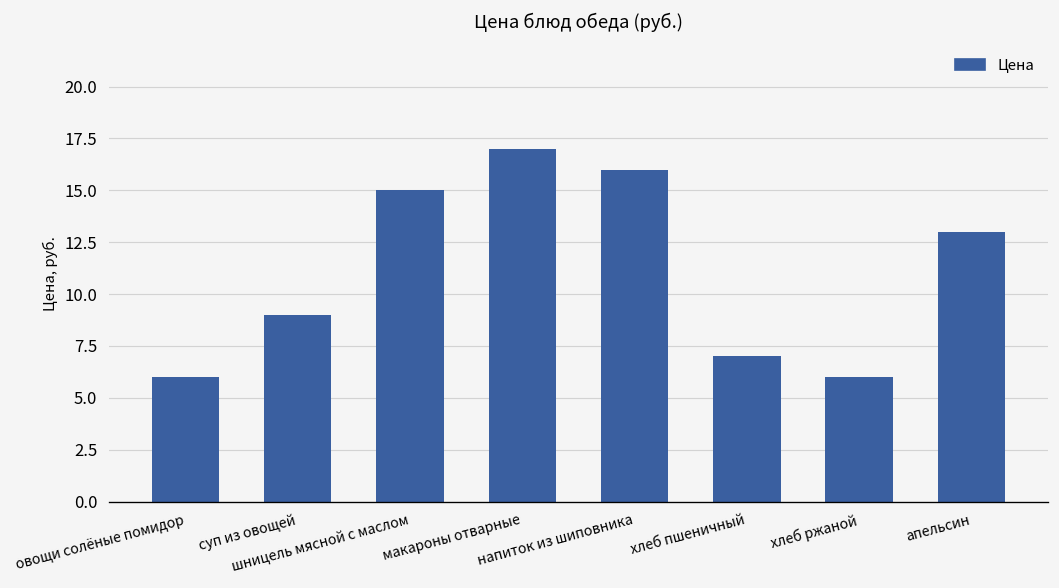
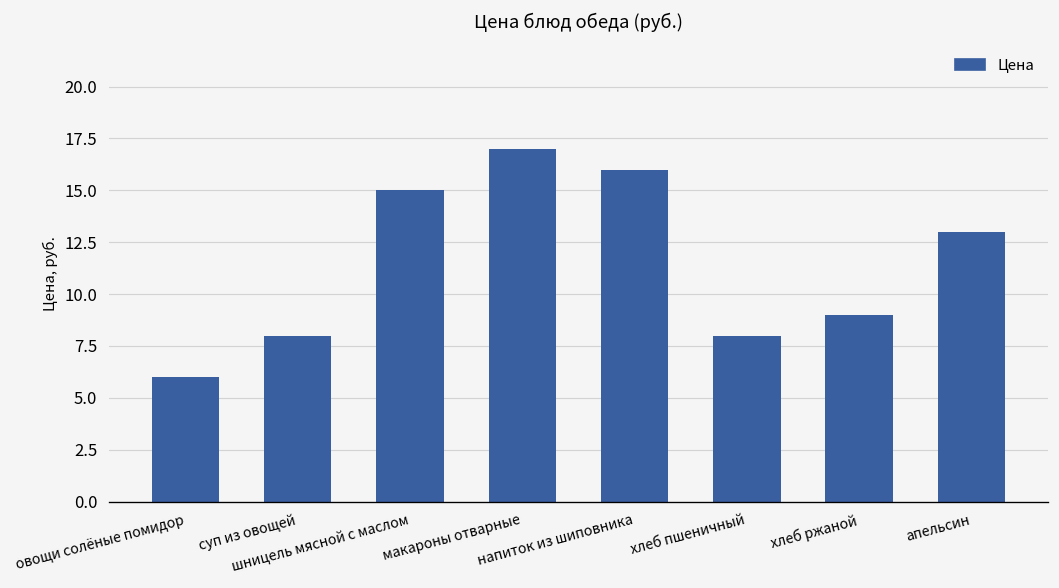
  {
    "овощи солёные помидор": 6,
-   "суп из овощей": 9,
+   "суп из овощей": 8,
    "шницель мясной с маслом": 15,
    "макароны отварные": 17,
    "напиток из шиповника": 16,
-   "хлеб пшеничный": 7,
-   "хлеб ржаной": 6,
+   "хлеб пшеничный": 8,
+   "хлеб ржаной": 9,
    "апельсин": 13
  }
